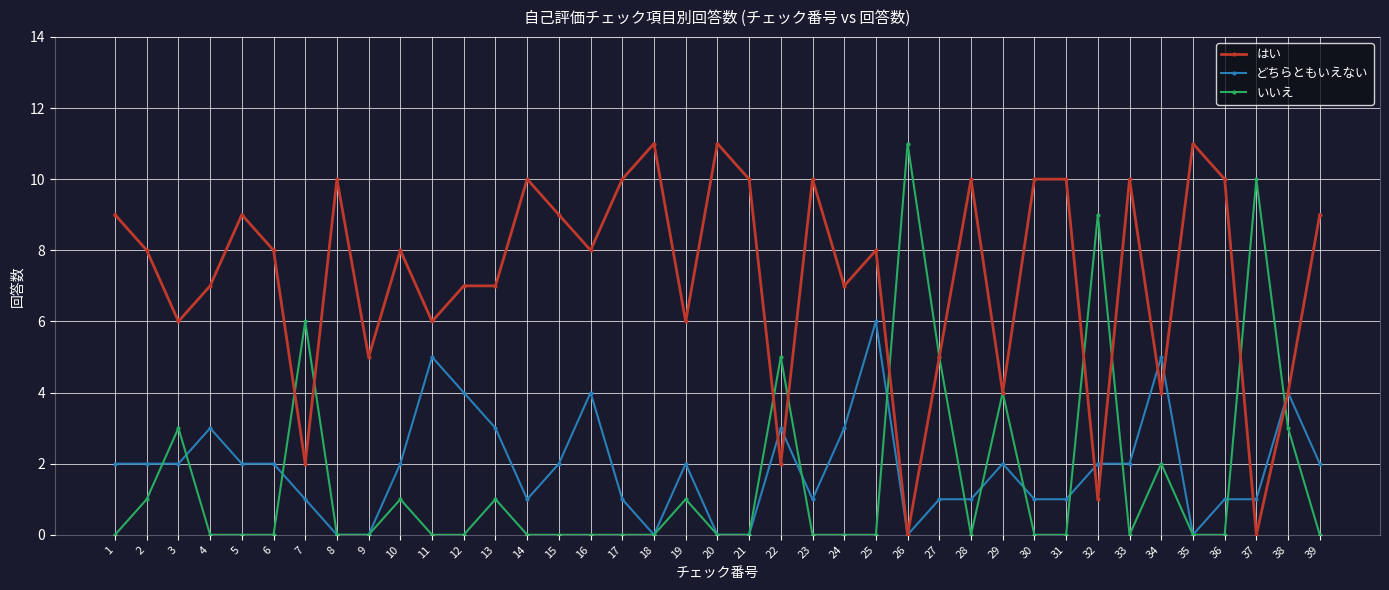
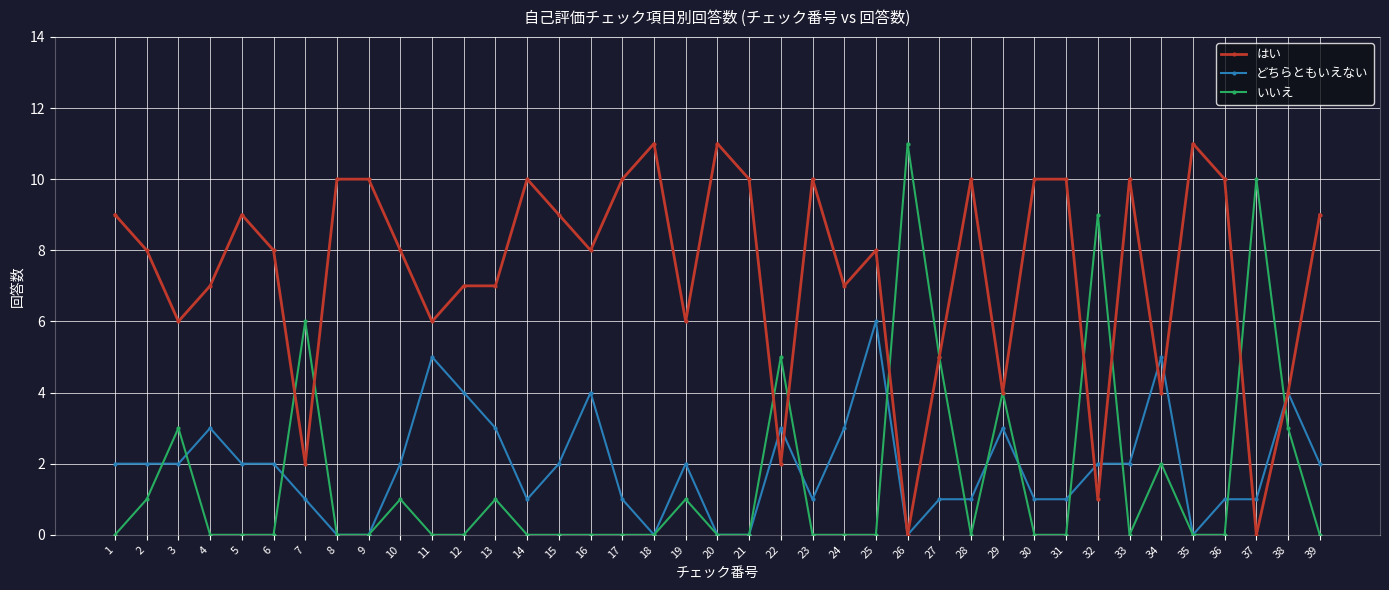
  {
    "はい": {
      "1": 9,
      "2": 8,
      "3": 6,
      "4": 7,
      "5": 9,
      "6": 8,
      "7": 2,
      "8": 10,
-     "9": 5,
+     "9": 10,
      "10": 8,
      "11": 6,
      "12": 7,
      "13": 7,
      "14": 10,
      "15": 9,
      "16": 8,
      "17": 10,
      "18": 11,
      "19": 6,
      "20": 11,
      "21": 10,
      "22": 2,
      "23": 10,
      "24": 7,
      "25": 8,
      "28": 10,
      "30": 10,
      "31": 10,
      "32": 1,
      "33": 10,
      "34": 4,
      "35": 11,
      "36": 10,
      "37": 0,
      "39": 9
    },
    "どちらともいえない": {
      "1": 2,
      "2": 2,
      "3": 2,
      "4": 3,
      "5": 2,
      "6": 2,
      "7": 1,
      "10": 2,
      "11": 5,
      "12": 4,
      "13": 3,
      "14": 1,
      "15": 2,
      "16": 4,
      "17": 1,
      "19": 2,
      "22": 3,
      "23": 1,
      "24": 3,
      "25": 6,
      "27": 1,
      "28": 1,
-     "29": 2,
+     "29": 3,
      "30": 1,
      "31": 1,
      "32": 2,
      "33": 2,
      "34": 5,
      "36": 1,
      "37": 1,
      "39": 2
    },
    "いいえ": {
      "1": 0,
      "2": 1,
      "3": 3,
      "4": 0,
      "5": 0,
      "6": 0,
      "7": 6,
      "10": 1,
      "11": 0,
      "12": 0,
      "13": 1,
      "14": 0,
      "15": 0,
      "16": 0,
      "17": 0,
      "19": 1,
      "22": 5,
      "23": 0,
      "24": 0,
      "25": 0,
      "26": 11,
      "28": 0,
      "30": 0,
      "31": 0,
      "32": 9,
      "33": 0,
      "34": 2,
      "36": 0,
      "37": 10,
      "38": 3,
      "39": 0
    }
  }
